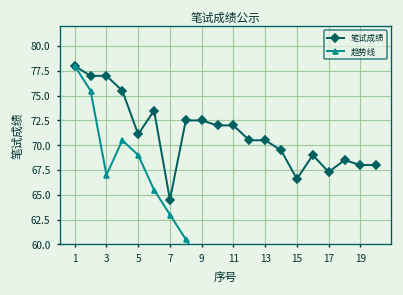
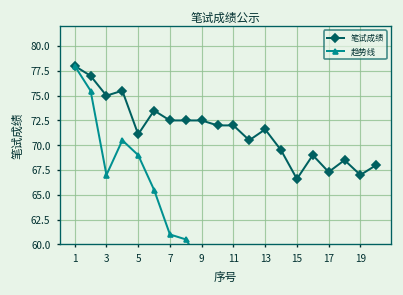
  {
    "笔试成绩": {
-     "3": 77,
+     "3": 75,
      "5": 71,
-     "7": 65,
+     "7": 73,
      "9": 73,
      "11": 72,
-     "13": 71,
+     "13": 72,
      "15": 67,
      "17": 67,
-     "19": 68
+     "19": 67
    },
    "趋势线": {
      "3": 67,
      "5": 69,
-     "7": 63
+     "7": 61
    }
  }
